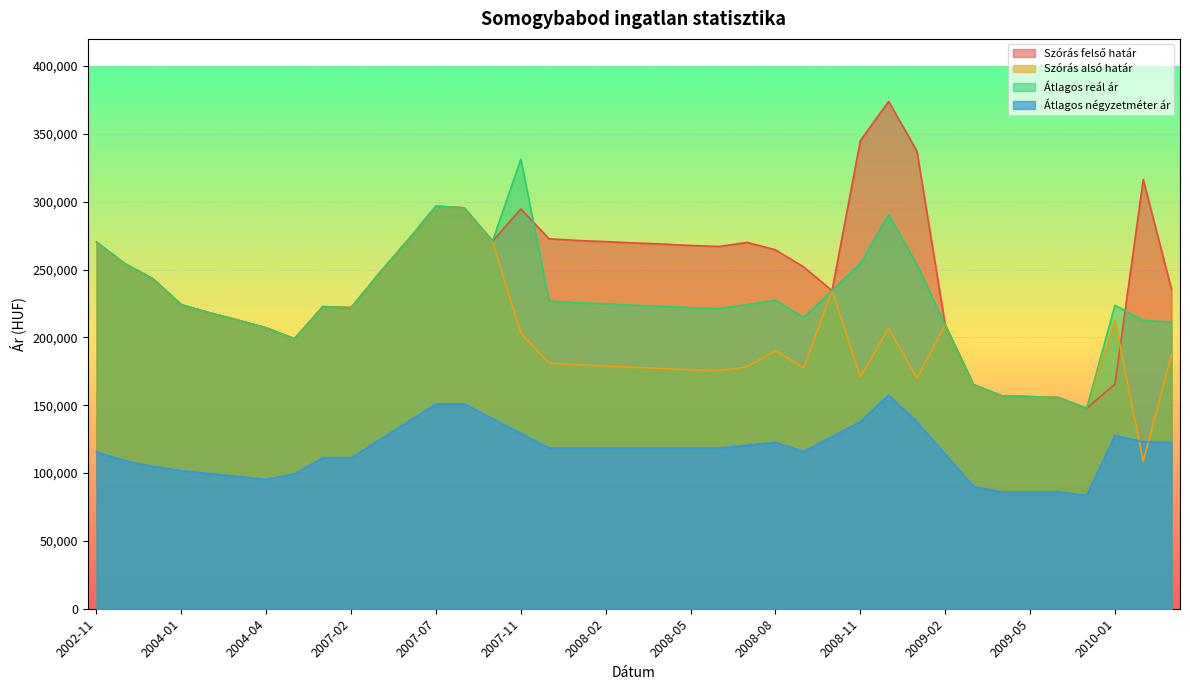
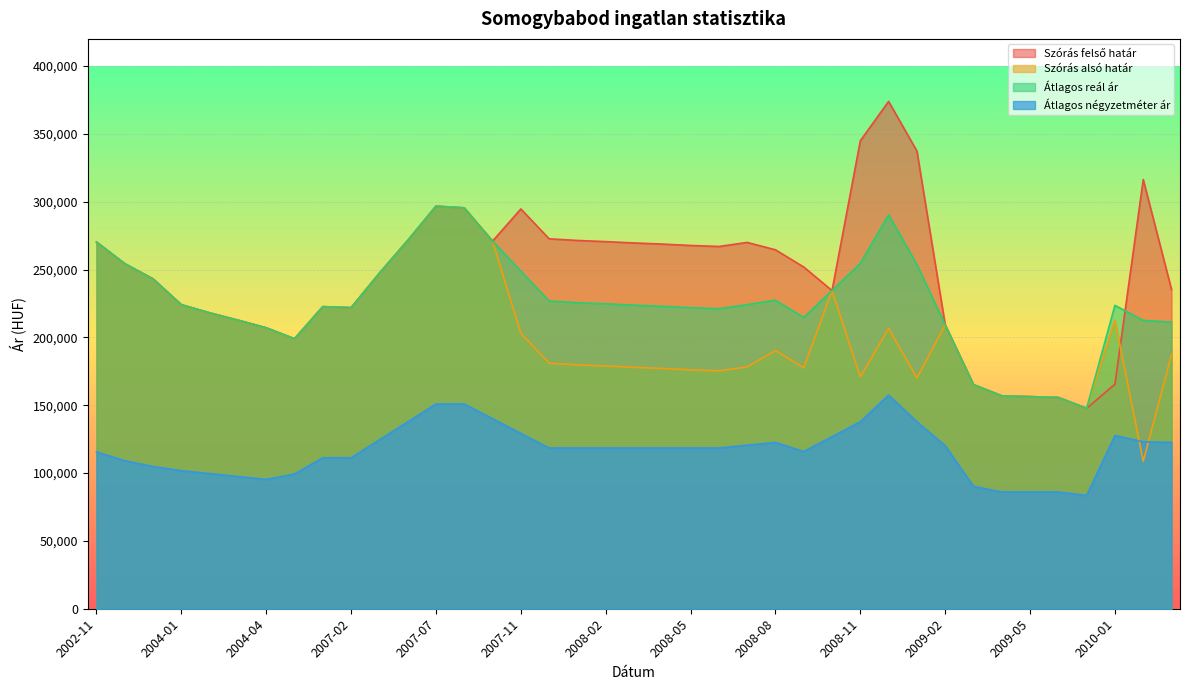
  {
    "Szórás felső határ": {
      "2007-11": "295,000",
      "2008-02": "271,000",
      "2008-05": "268,000",
      "2008-08": "265,000",
      "2008-11": "345,000",
      "2010-01": "165,000"
    },
    "Szórás alsó határ": {
      "2007-11": "203,000",
      "2008-02": "179,000",
      "2008-05": "176,000",
      "2008-08": "190,000",
      "2008-11": "171,000",
      "2010-01": "213,000"
    },
    "Átlagos reál ár": {
-     "2007-11": "331,000",
+     "2007-11": "249,000",
      "2008-02": "225,000",
      "2008-05": "222,000",
      "2008-08": "227,000",
      "2008-11": "255,000",
      "2010-01": "224,000"
    },
    "Átlagos négyzetméter ár": {
      "2002-11": "116,000",
      "2004-01": "102,000",
      "2004-04": "95,000",
      "2007-02": "111,000",
      "2007-07": "151,000",
      "2007-11": "129,000",
      "2008-02": "118,000",
      "2008-05": "118,000",
      "2008-08": "123,000",
      "2008-11": "138,000",
-     "2009-02": "114,000",
+     "2009-02": "120,000",
      "2009-05": "86,000",
      "2010-01": "128,000"
    }
  }
